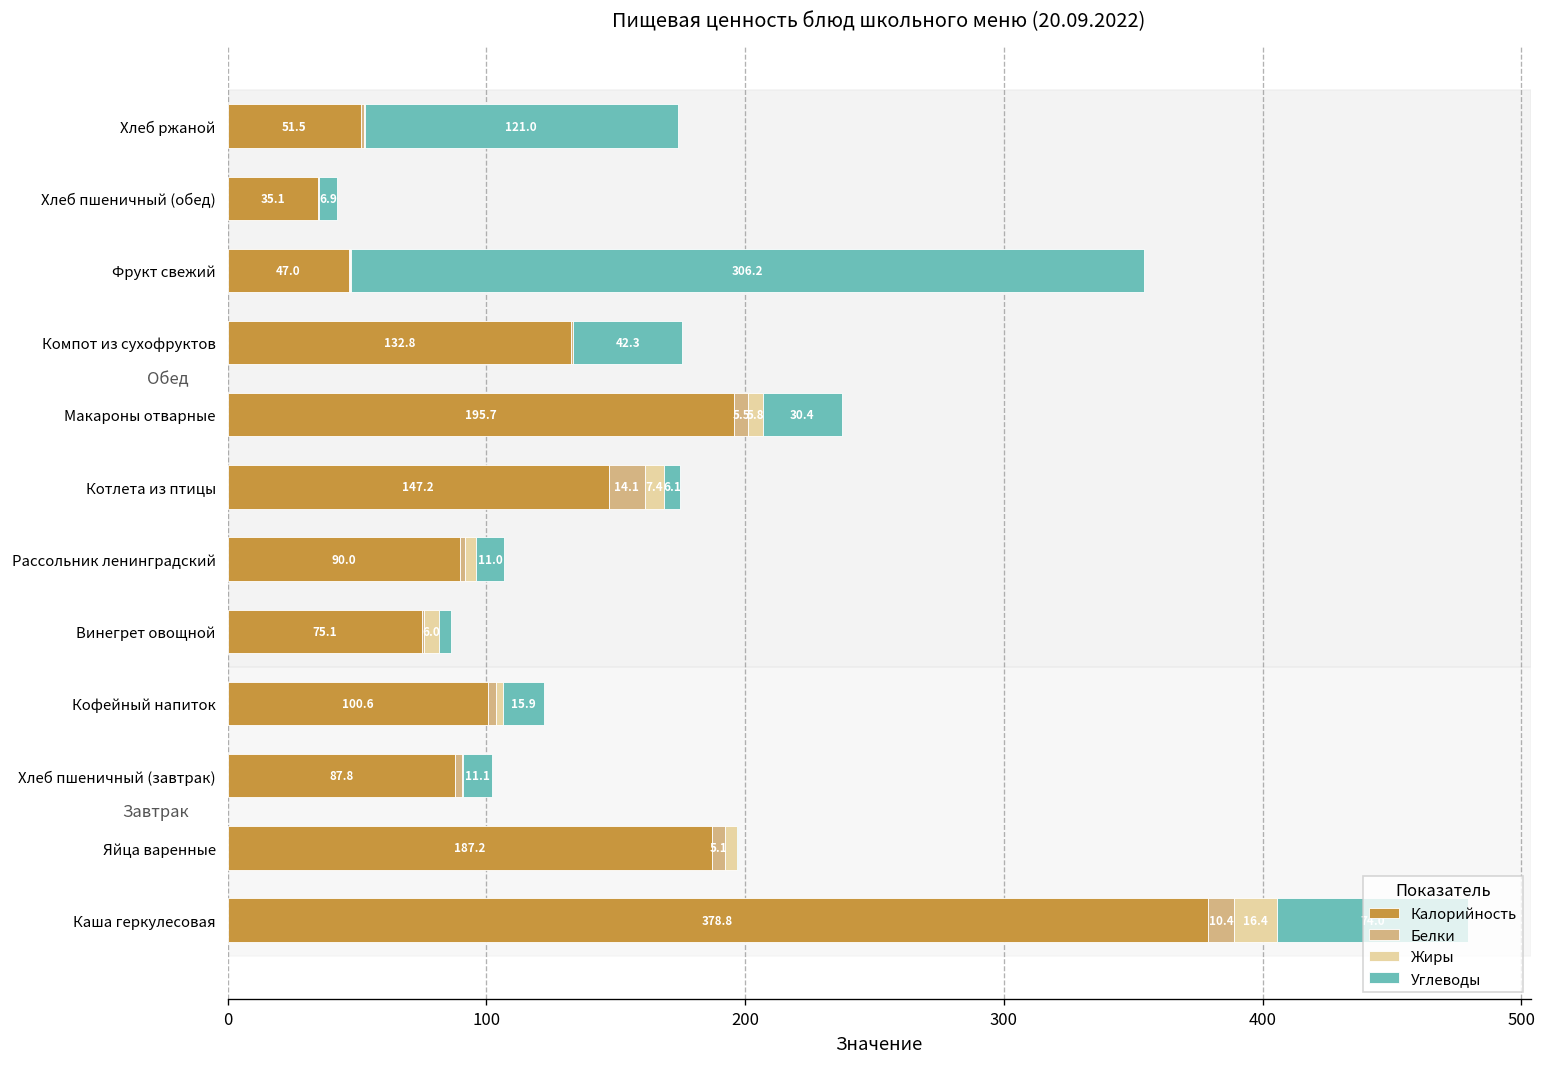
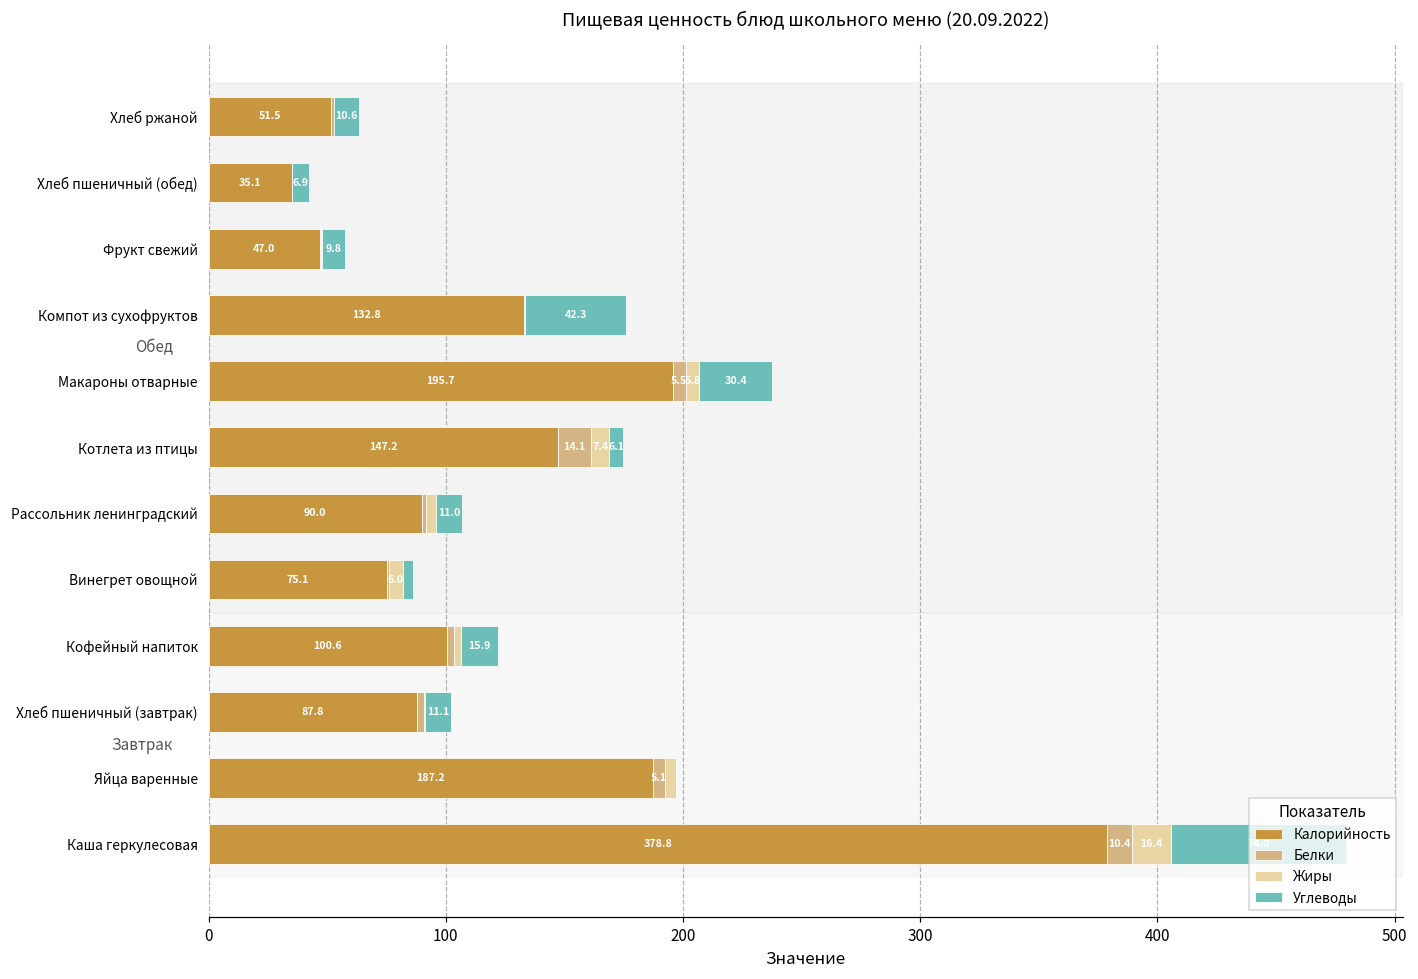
  {
    "Калорийность": {
      "Хлеб ржаной": 51.5,
      "Хлеб пшеничный (обед)": 35.1,
      "Фрукт свежий": 47.0,
      "Компот из сухофруктов": 132.8,
      "Макароны отварные": 195.7,
      "Котлета из птицы": 147.2,
      "Рассольник ленинградский": 90.0,
      "Винегрет овощной": 75.1,
      "Кофейный напиток": 100.6,
      "Хлеб пшеничный (завтрак)": 87.8,
      "Яйца варенные": 187.2,
      "Каша геркулесовая": 378.8
    },
    "Углеводы": {
-     "Хлеб ржаной": 121.0,
+     "Хлеб ржаной": 10.6,
      "Хлеб пшеничный (обед)": 6.9,
-     "Фрукт свежий": 306.2,
+     "Фрукт свежий": 9.8,
      "Компот из сухофруктов": 42.3,
      "Макароны отварные": 30.4,
      "Котлета из птицы": 6.1,
      "Рассольник ленинградский": 11.0,
      "Кофейный напиток": 15.9,
      "Хлеб пшеничный (завтрак)": 11.1
    }
  }
